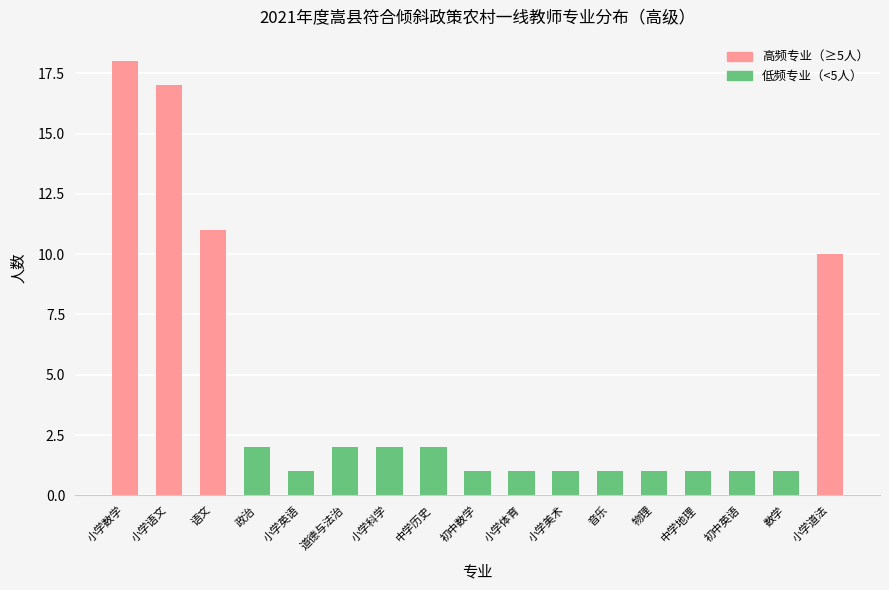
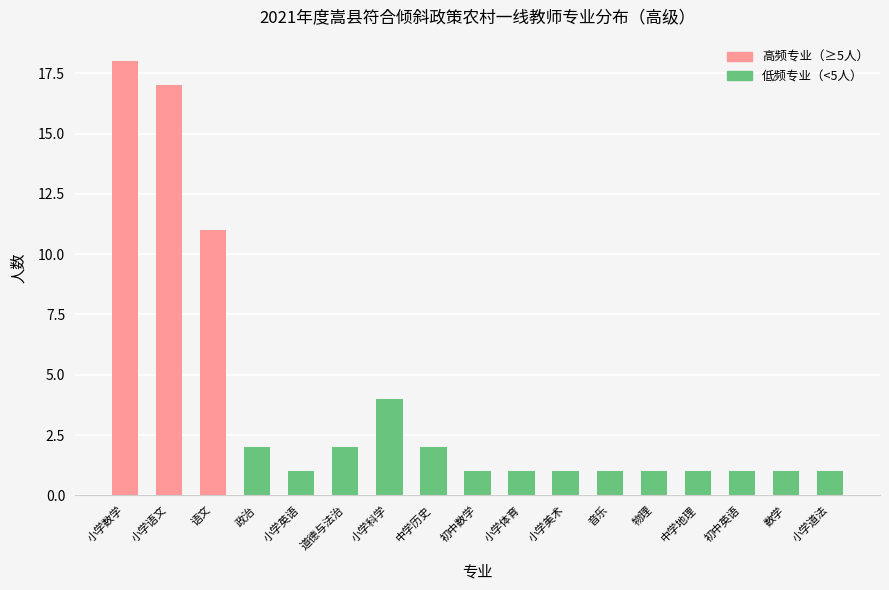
  {
    "小学数学": 18,
    "小学语文": 17,
    "语文": 11,
    "政治": 2,
    "小学英语": 1,
    "道德与法治": 2,
-   "小学科学": 2,
+   "小学科学": 4,
    "中学历史": 2,
    "初中数学": 1,
    "小学体育": 1,
    "小学美术": 1,
    "音乐": 1,
    "物理": 1,
    "中学地理": 1,
    "初中英语": 1,
    "数学": 1,
-   "小学道法": 10
+   "小学道法": 1
  }
